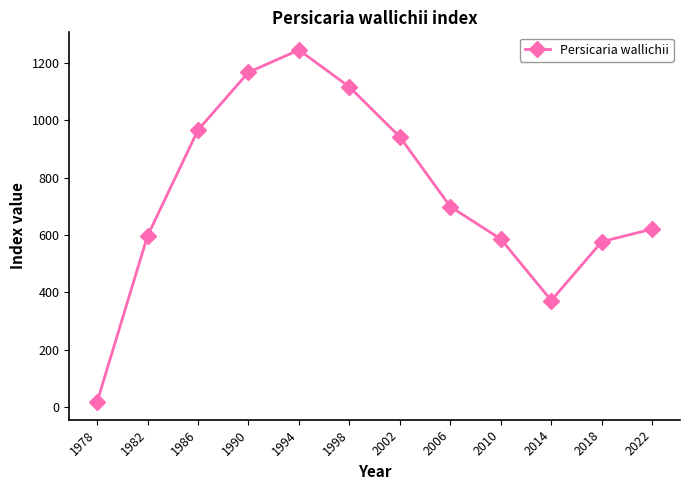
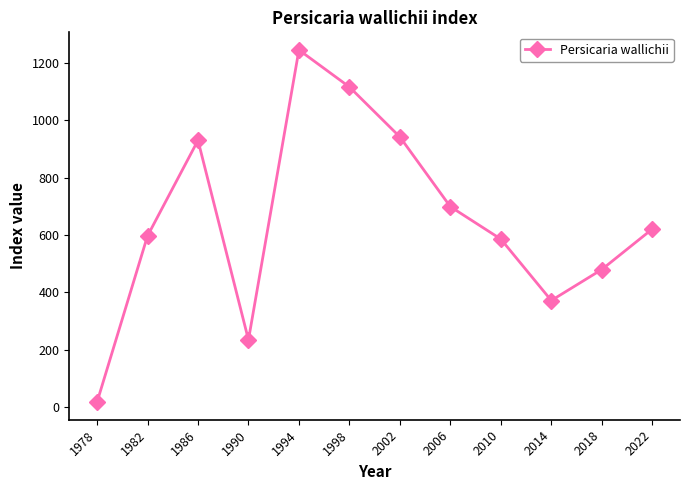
  {
    "1978": 20,
    "1982": 600,
-   "1986": 970,
-   "1990": 1170,
+   "1986": 930,
+   "1990": 240,
    "1994": 1250,
    "1998": 1120,
    "2002": 940,
    "2006": 700,
    "2010": 590,
    "2014": 370,
-   "2018": 580,
+   "2018": 480,
    "2022": 620
  }
